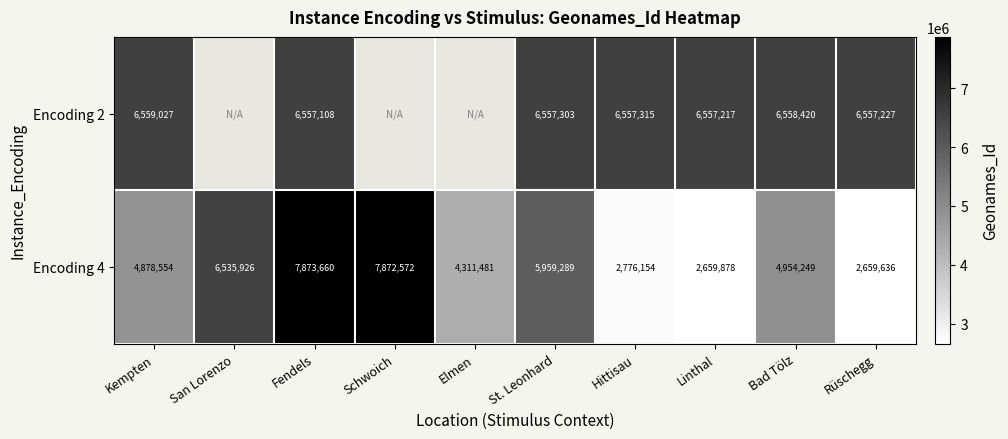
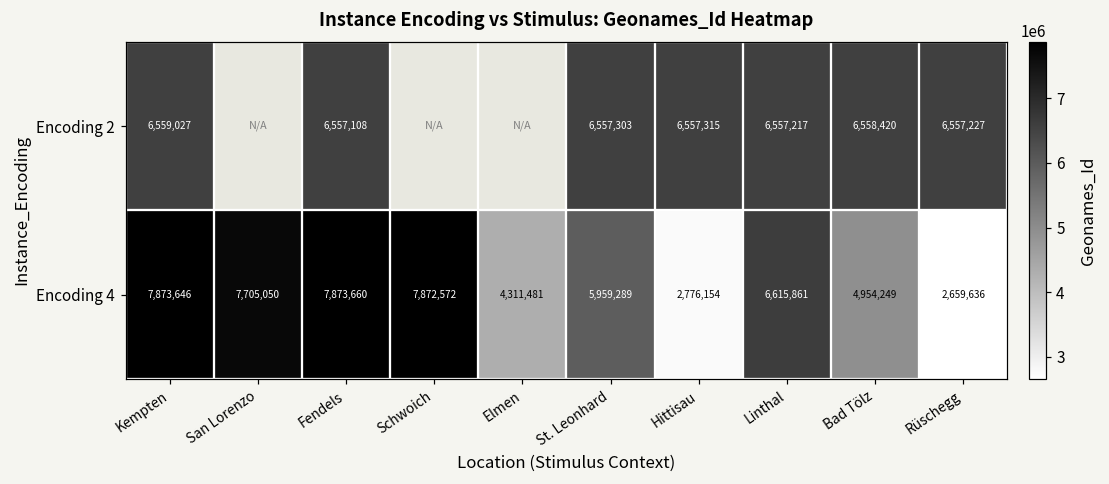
  {
    "Encoding 2": {
      "Kempten": "6,559,027",
      "Fendels": "6,557,108",
      "St. Leonhard": "6,557,303",
      "Hittisau": "6,557,315",
      "Linthal": "6,557,217",
      "Bad Tölz": "6,558,420",
      "Rüschegg": "6,557,227"
    },
    "Encoding 4": {
-     "Kempten": "4,878,554",
-     "San Lorenzo": "6,535,926",
+     "Kempten": "7,873,646",
+     "San Lorenzo": "7,705,050",
      "Fendels": "7,873,660",
      "Schwoich": "7,872,572",
      "Elmen": "4,311,481",
      "St. Leonhard": "5,959,289",
      "Hittisau": "2,776,154",
-     "Linthal": "2,659,878",
+     "Linthal": "6,615,861",
      "Bad Tölz": "4,954,249",
      "Rüschegg": "2,659,636"
    }
  }
